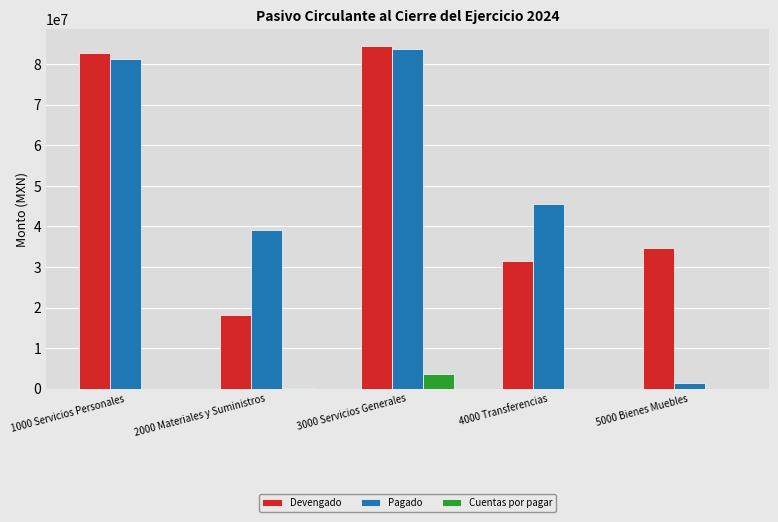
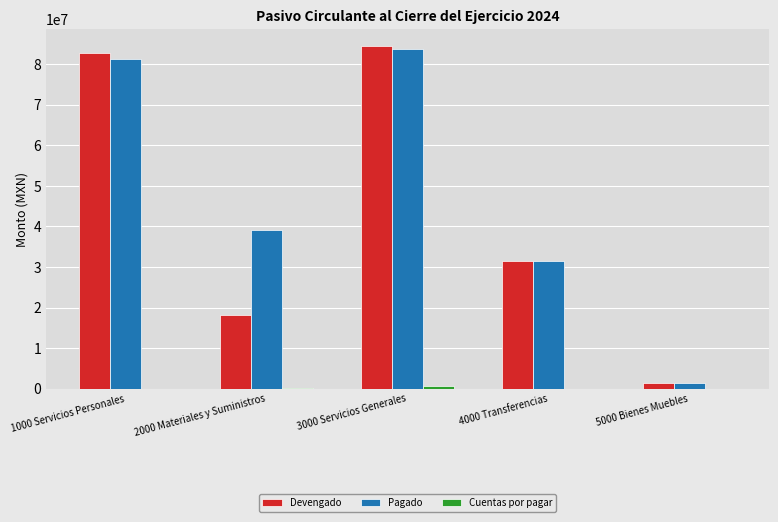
  {
    "Devengado": {
      "1000 Servicios Personales": 83000000,
      "2000 Materiales y Suministros": 18000000,
      "3000 Servicios Generales": 84000000,
      "4000 Transferencias": 31000000,
-     "5000 Bienes Muebles": 35000000
+     "5000 Bienes Muebles": 2000000
    },
    "Pagado": {
      "1000 Servicios Personales": 81000000,
      "2000 Materiales y Suministros": 39000000,
      "3000 Servicios Generales": 84000000,
-     "4000 Transferencias": 46000000,
+     "4000 Transferencias": 31000000,
      "5000 Bienes Muebles": 2000000
    },
    "Cuentas por pagar": {
      "1000 Servicios Personales": 0,
-     "3000 Servicios Generales": 4000000,
+     "3000 Servicios Generales": 1000000,
      "4000 Transferencias": 0,
      "5000 Bienes Muebles": 0
    }
  }
